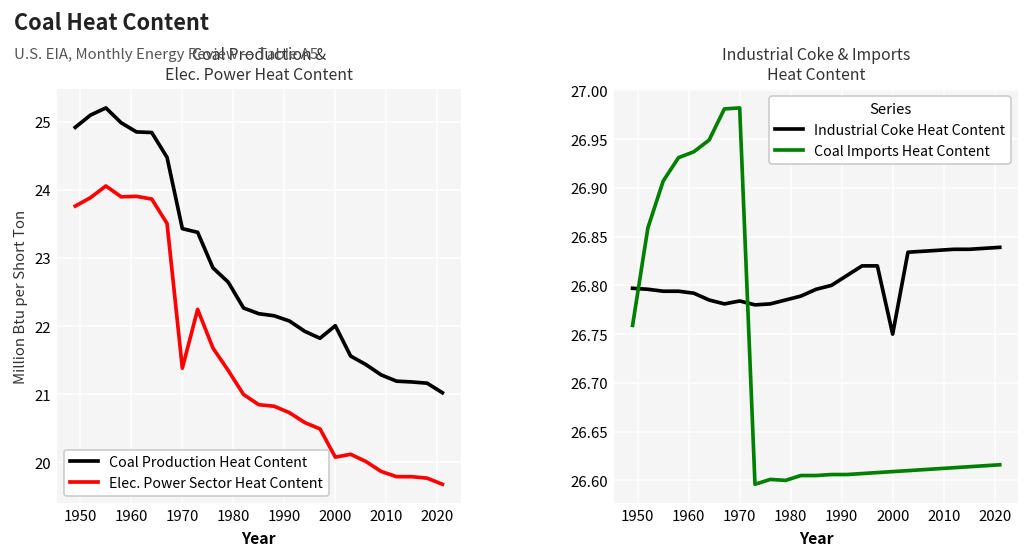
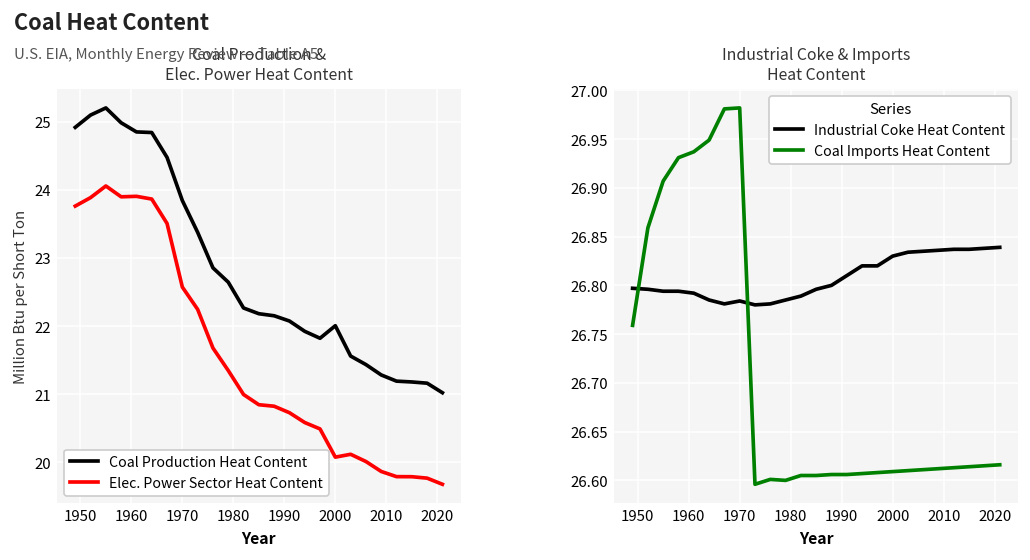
  {
    "Coal Production & Elec. Power Heat Content": {
      "Coal Production Heat Content": {
-       "1970": 23.4,
+       "1970": 23.8,
        "2000": 22.0
      },
      "Elec. Power Sector Heat Content": {
-       "1970": 21.4,
+       "1970": 22.6,
        "2000": 20.1
      }
    },
    "Industrial Coke & Imports Heat Content": {
      "Industrial Coke Heat Content": {
        "1970": 26.78,
-       "2000": 26.75
+       "2000": 26.83
      },
      "Coal Imports Heat Content": {
        "1970": 26.98,
        "2000": 26.61
      }
    }
  }
